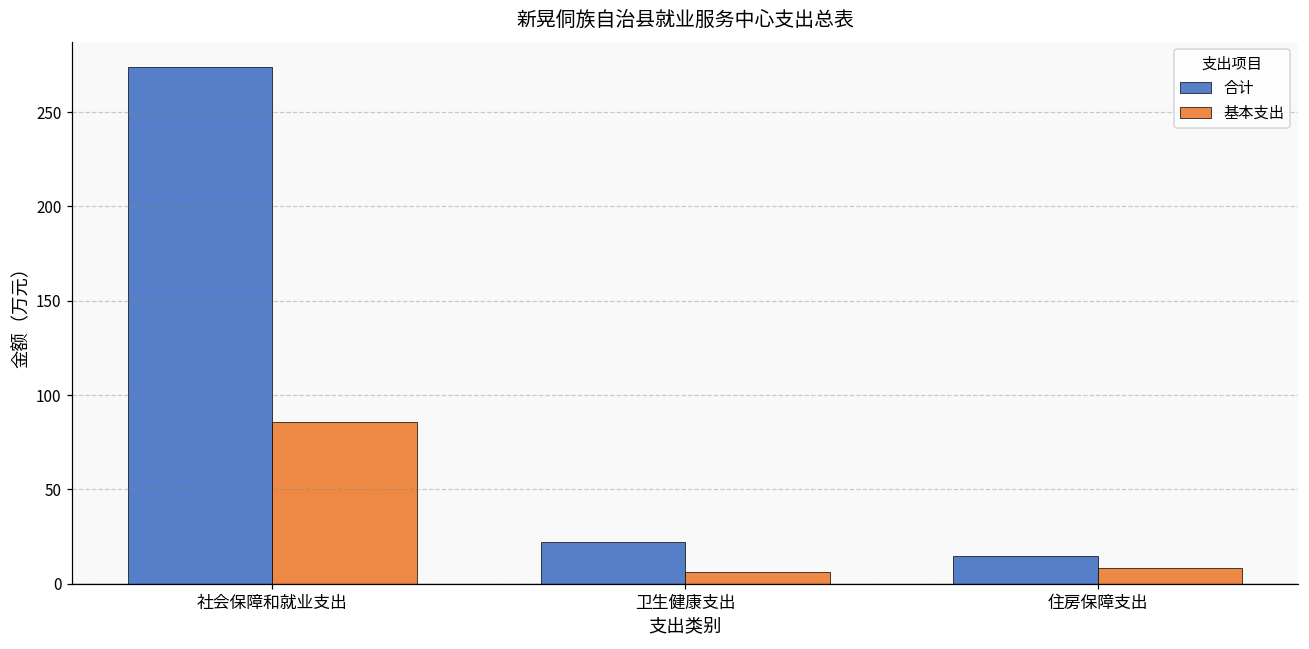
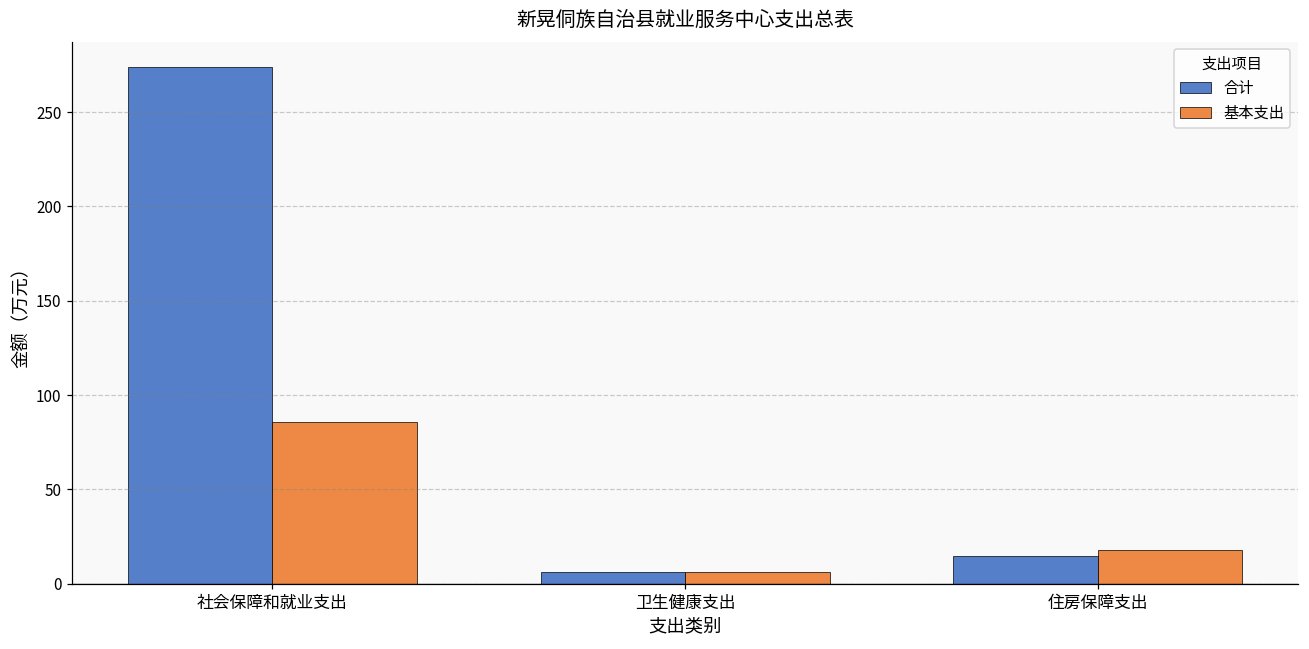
  {
    "合计": {
      "社会保障和就业支出": 274,
-     "卫生健康支出": 22,
+     "卫生健康支出": 6,
      "住房保障支出": 15
    },
    "基本支出": {
      "社会保障和就业支出": 86,
      "卫生健康支出": 6,
-     "住房保障支出": 8
+     "住房保障支出": 18
    }
  }
